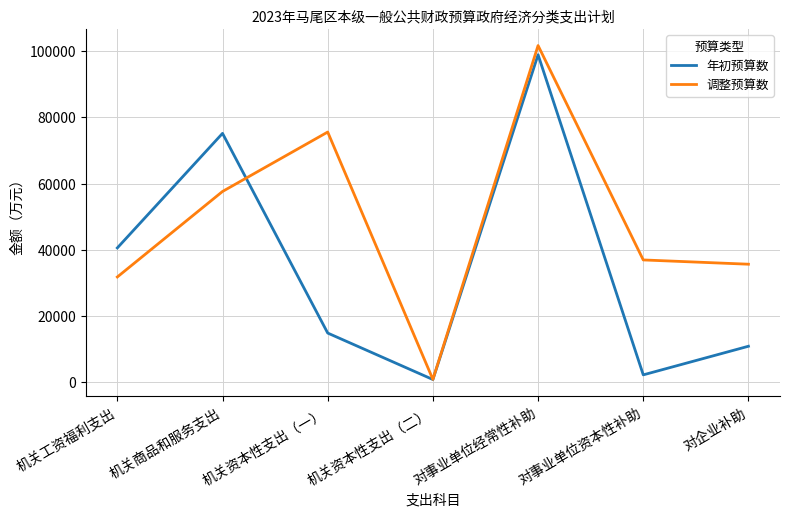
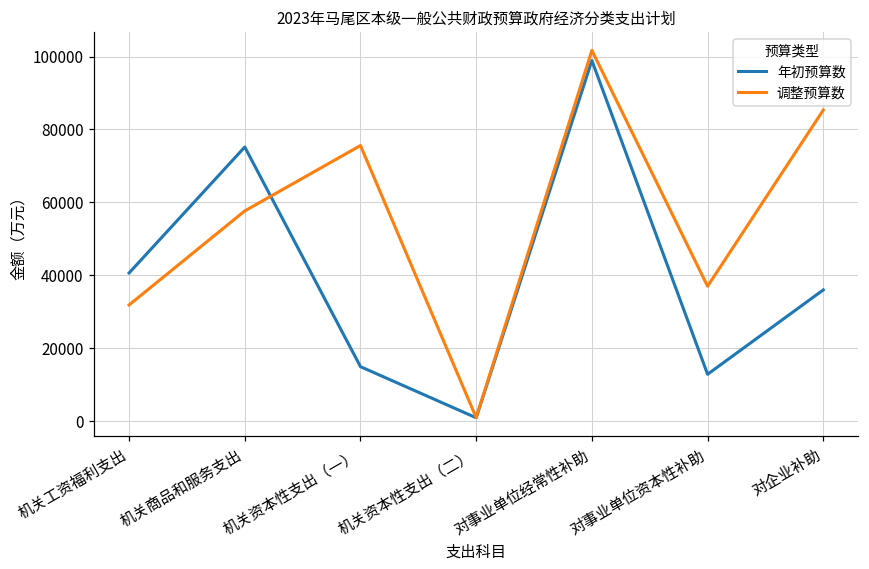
  {
    "年初预算数": {
      "机关工资福利支出": 41000,
      "机关商品和服务支出": 75000,
      "机关资本性支出（一）": 15000,
      "对事业单位经常性补助": 99000,
-     "对事业单位资本性补助": 2000,
-     "对企业补助": 11000
+     "对事业单位资本性补助": 13000,
+     "对企业补助": 36000
    },
    "调整预算数": {
      "机关工资福利支出": 32000,
      "机关商品和服务支出": 58000,
      "机关资本性支出（一）": 76000,
      "对事业单位经常性补助": 102000,
      "对事业单位资本性补助": 37000,
-     "对企业补助": 36000
+     "对企业补助": 85000
    }
  }
